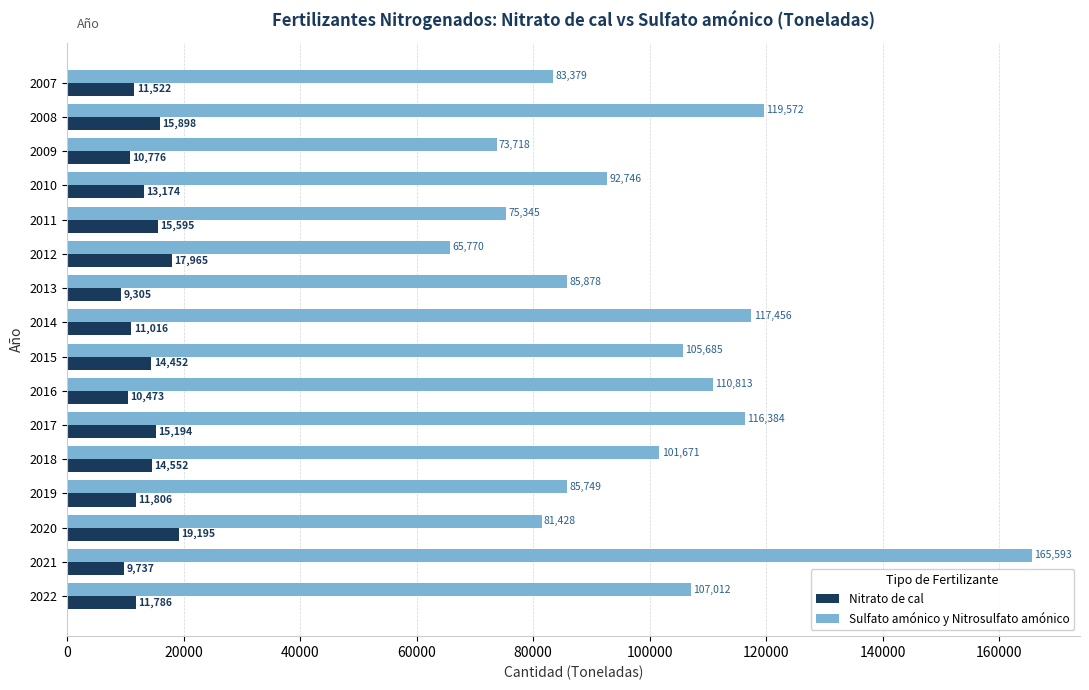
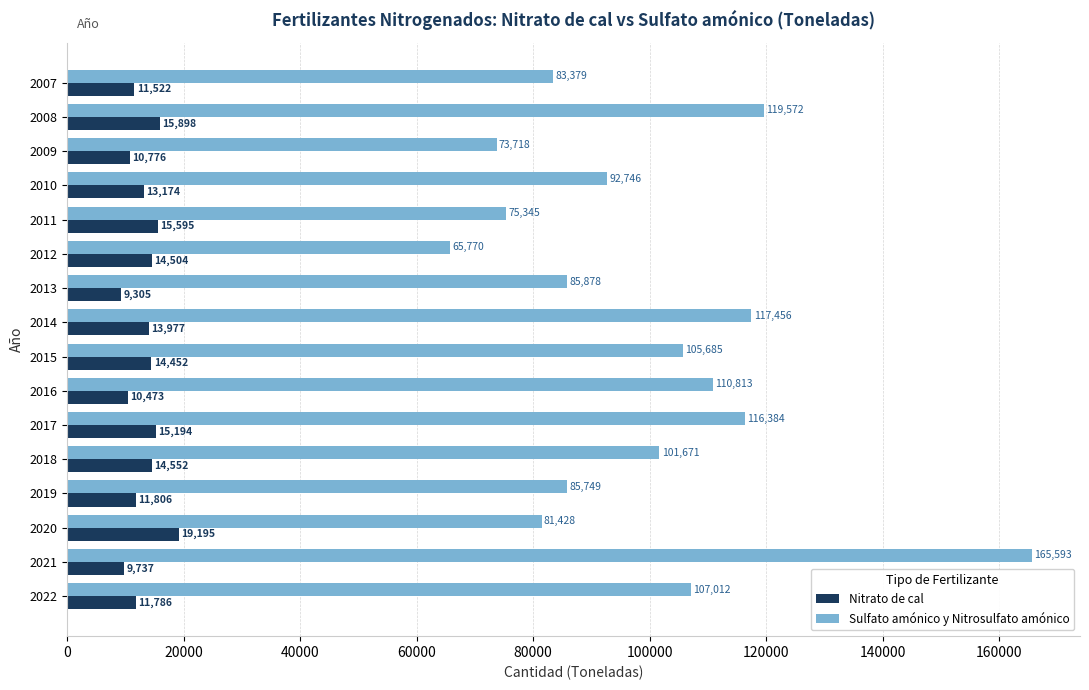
  {
    "Nitrato de cal": {
      "2007": "11,522",
      "2008": "15,898",
      "2009": "10,776",
      "2010": "13,174",
      "2011": "15,595",
-     "2012": "17,965",
+     "2012": "14,504",
      "2013": "9,305",
-     "2014": "11,016",
+     "2014": "13,977",
      "2015": "14,452",
      "2016": "10,473",
      "2017": "15,194",
      "2018": "14,552",
      "2019": "11,806",
      "2020": "19,195",
      "2021": "9,737",
      "2022": "11,786"
    },
    "Sulfato amónico y Nitrosulfato amónico": {
      "2007": "83,379",
      "2008": "119,572",
      "2009": "73,718",
      "2010": "92,746",
      "2011": "75,345",
      "2012": "65,770",
      "2013": "85,878",
      "2014": "117,456",
      "2015": "105,685",
      "2016": "110,813",
      "2017": "116,384",
      "2018": "101,671",
      "2019": "85,749",
      "2020": "81,428",
      "2021": "165,593",
      "2022": "107,012"
    }
  }
